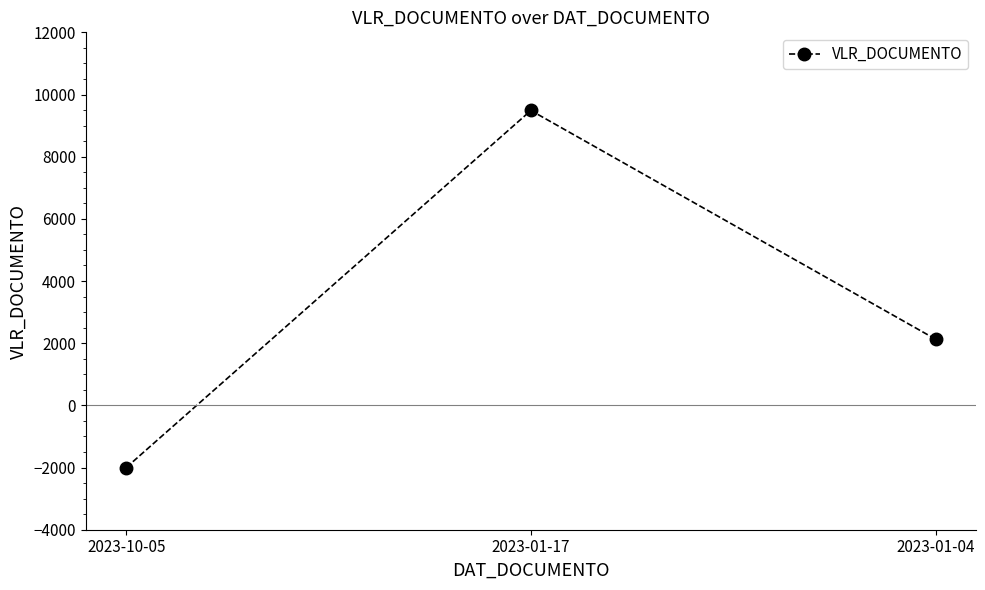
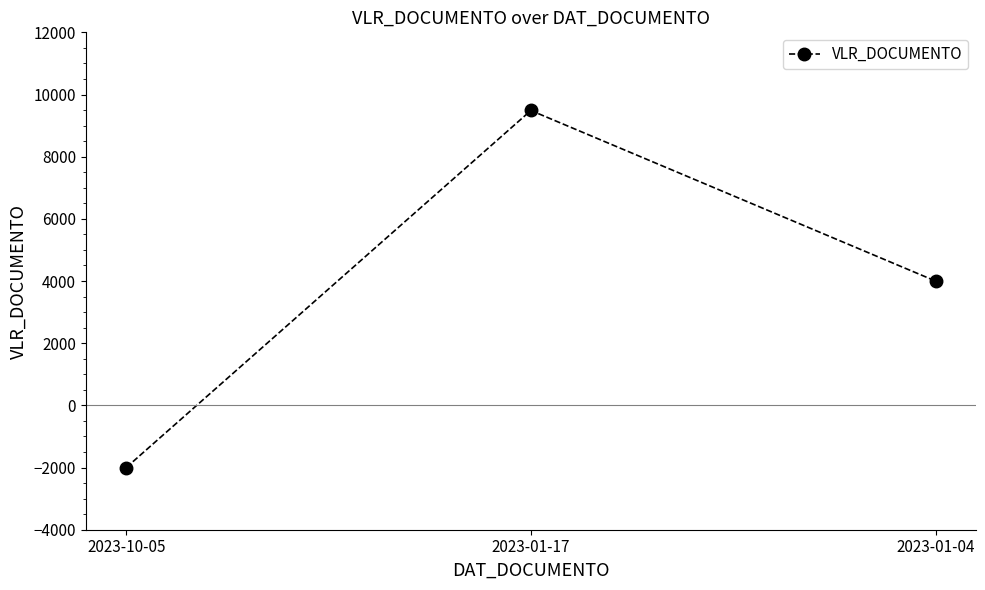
  {
    "2023-10-05": -2000,
    "2023-01-17": 9500,
-   "2023-01-04": 2100
+   "2023-01-04": 4000
  }
